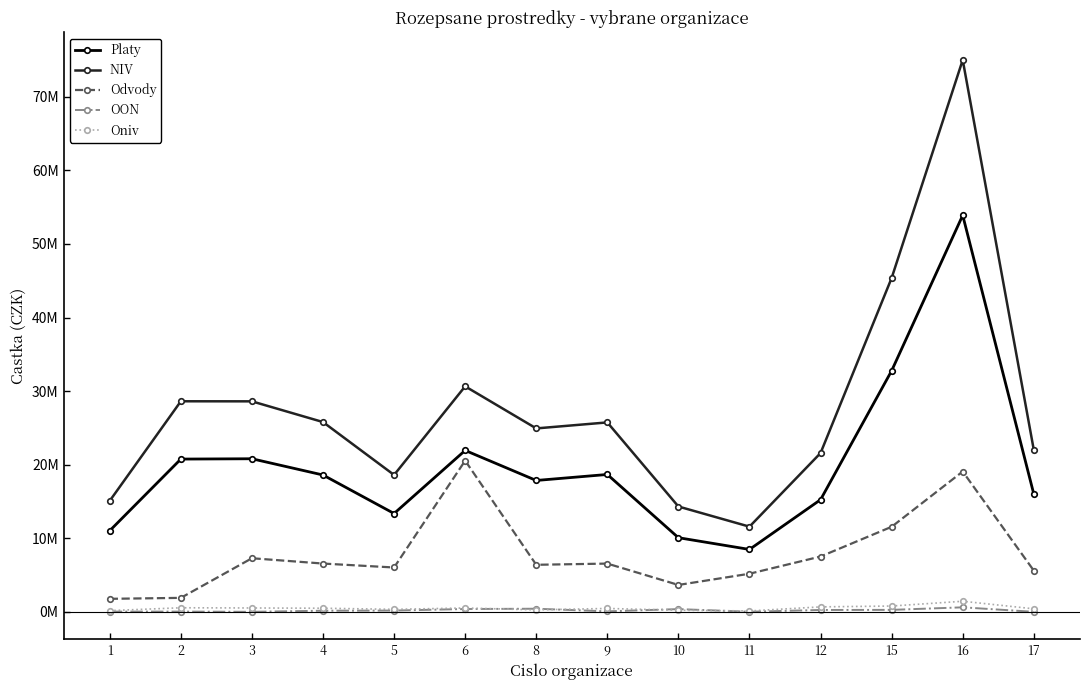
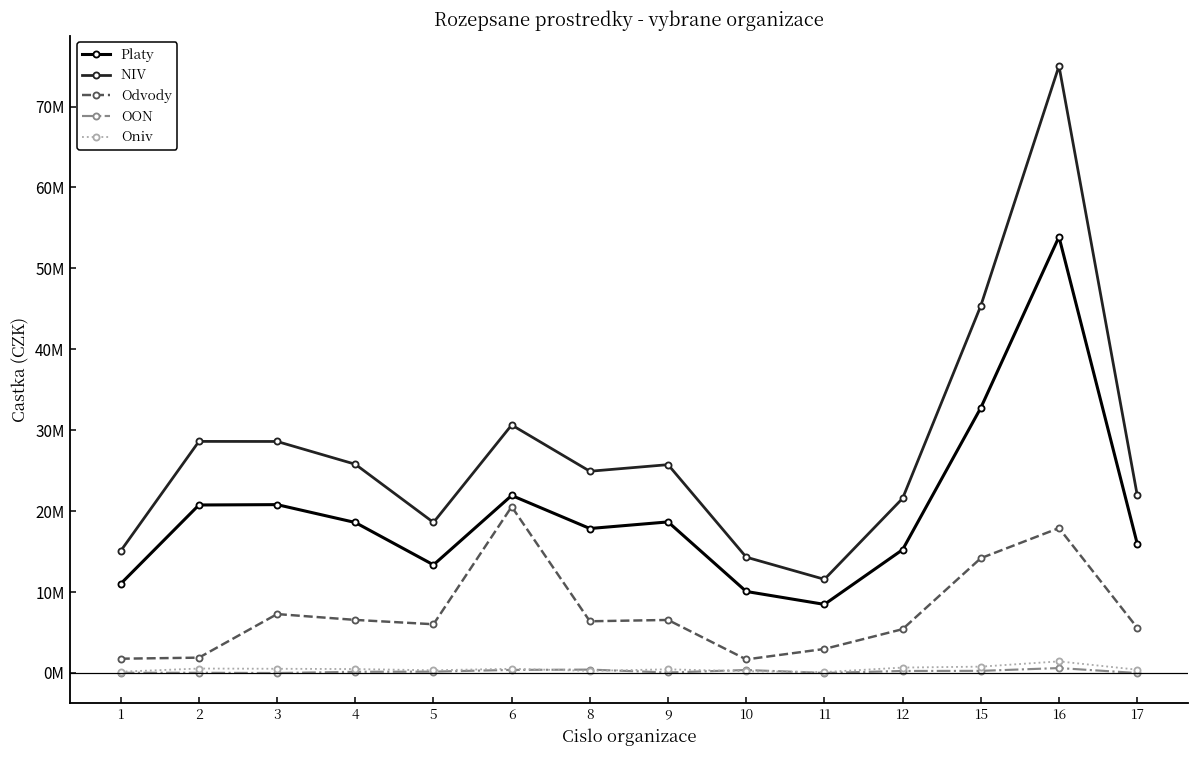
  {
    "Odvody": {
      "1": 2000000,
      "2": 2000000,
      "3": 7000000,
      "4": 7000000,
      "5": 6000000,
      "6": 21000000,
      "8": 6000000,
      "9": 7000000,
-     "10": 4000000,
-     "11": 5000000,
-     "12": 8000000,
-     "15": 12000000,
-     "16": 19000000,
+     "10": 2000000,
+     "11": 3000000,
+     "12": 5000000,
+     "15": 14000000,
+     "16": 18000000,
      "17": 6000000
    }
  }
